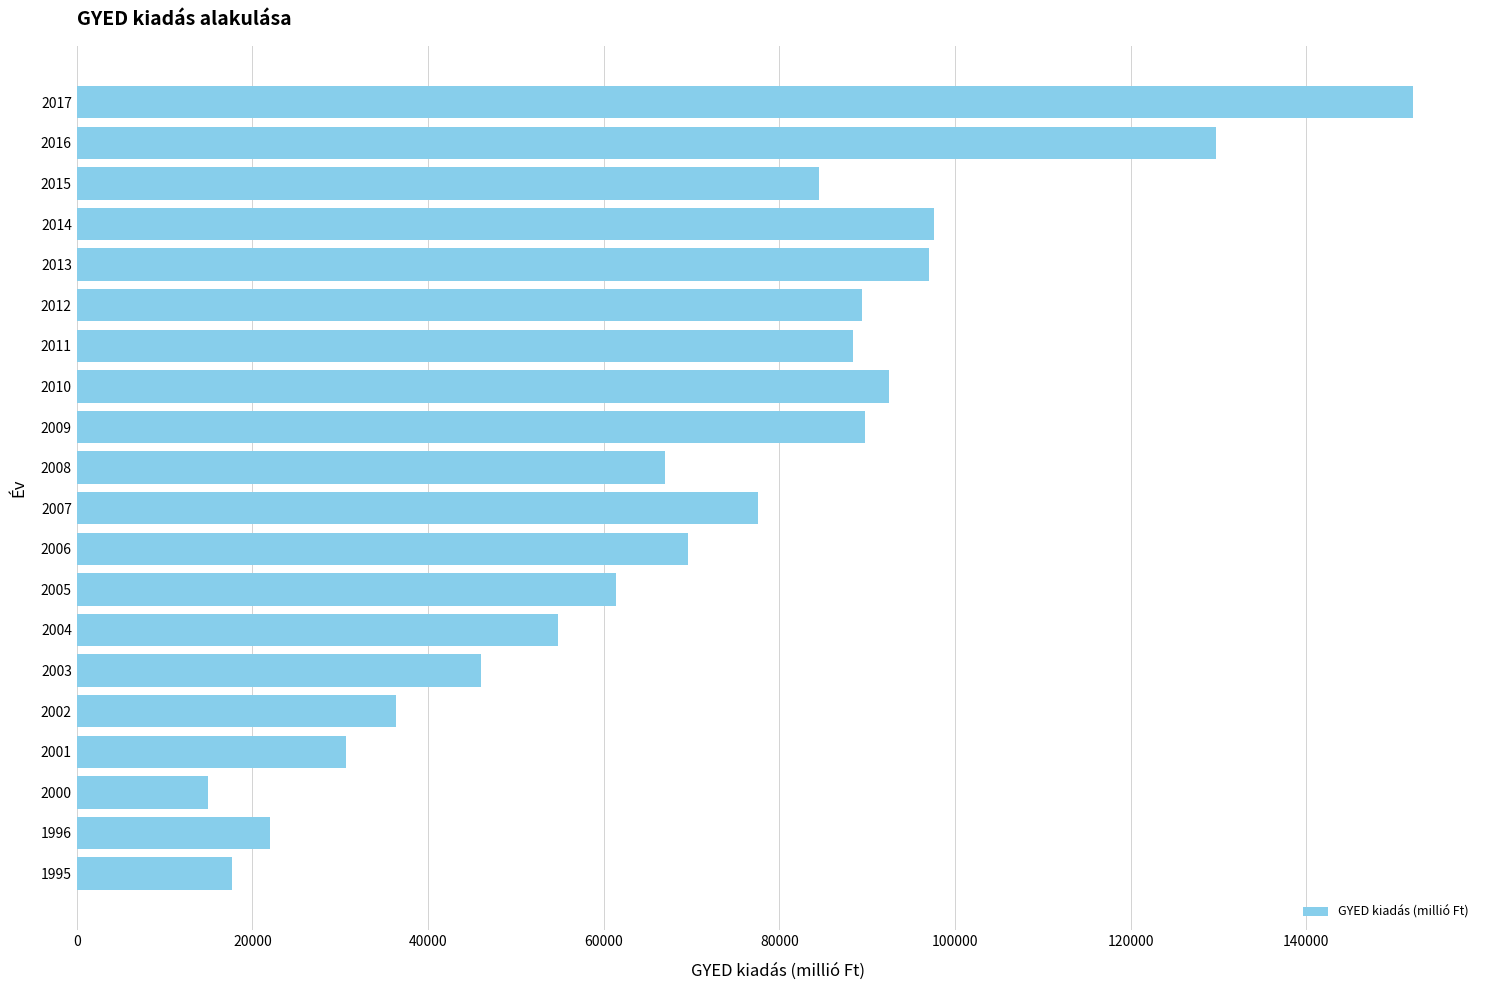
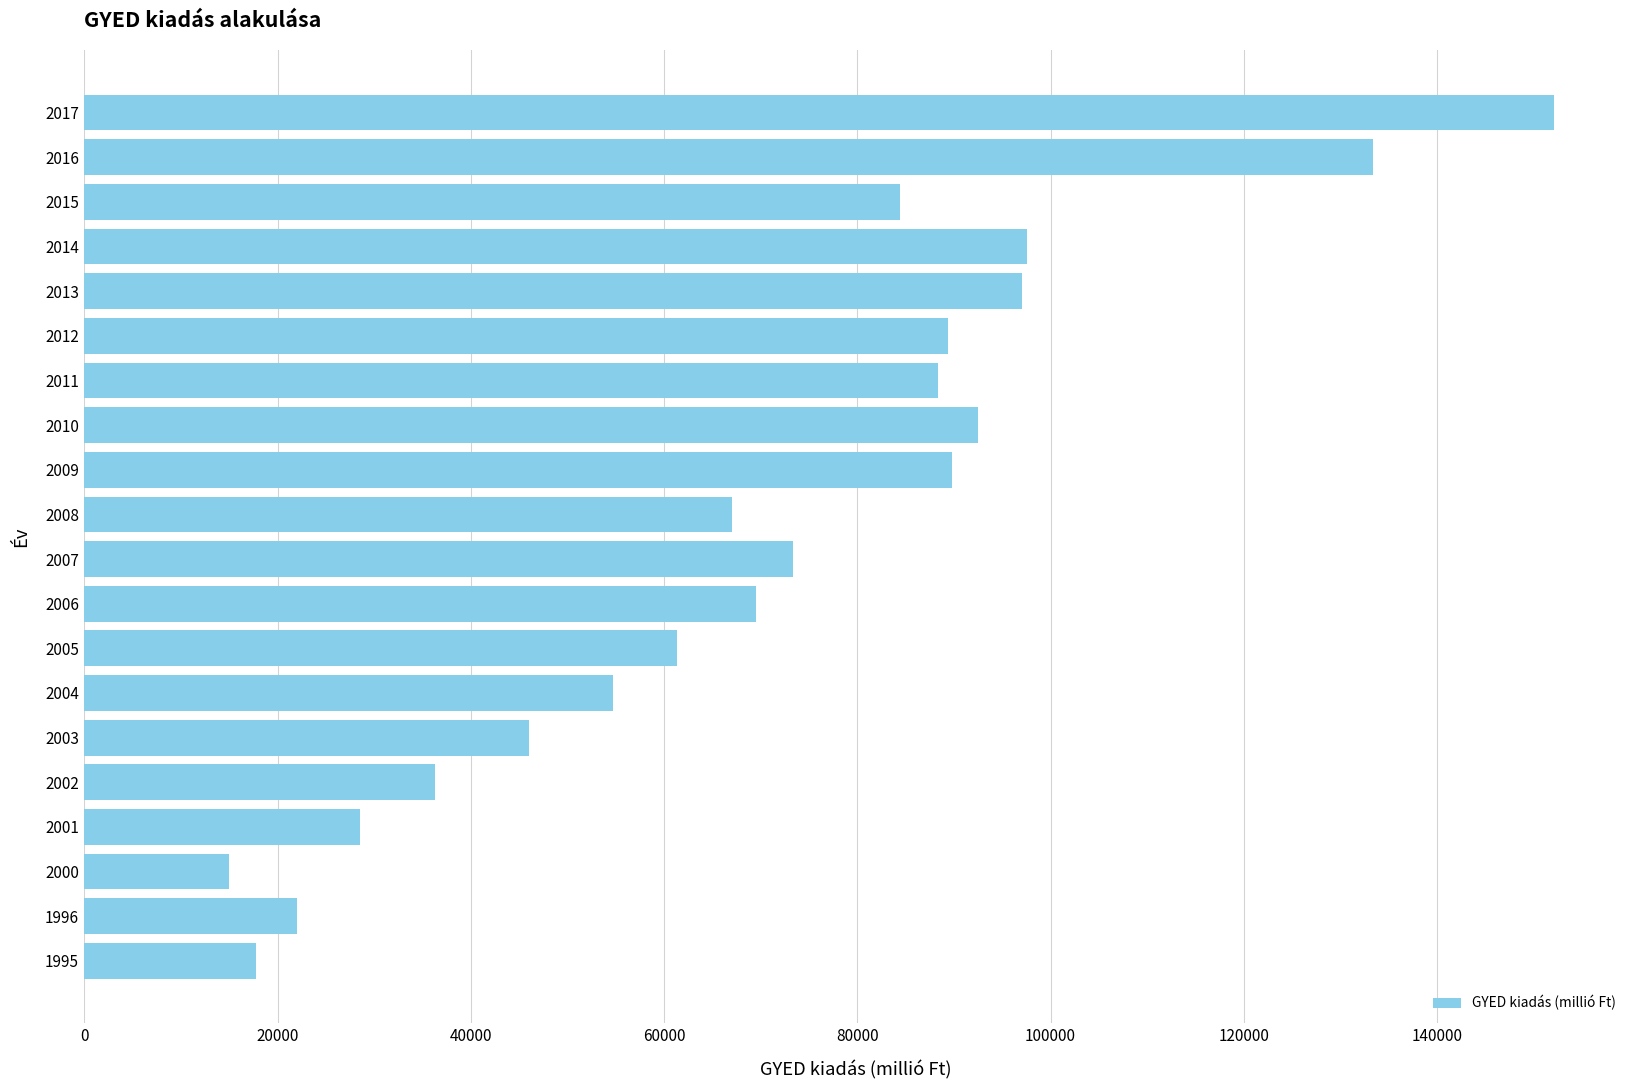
  {
    "2017": 152000,
-   "2016": 130000,
+   "2016": 133000,
    "2015": 84000,
    "2014": 98000,
    "2013": 97000,
    "2012": 89000,
    "2011": 88000,
    "2010": 92000,
    "2009": 90000,
    "2008": 67000,
-   "2007": 78000,
+   "2007": 73000,
    "2006": 70000,
    "2005": 61000,
    "2004": 55000,
    "2003": 46000,
    "2002": 36000,
-   "2001": 31000,
+   "2001": 29000,
    "2000": 15000,
    "1996": 22000,
    "1995": 18000
  }
